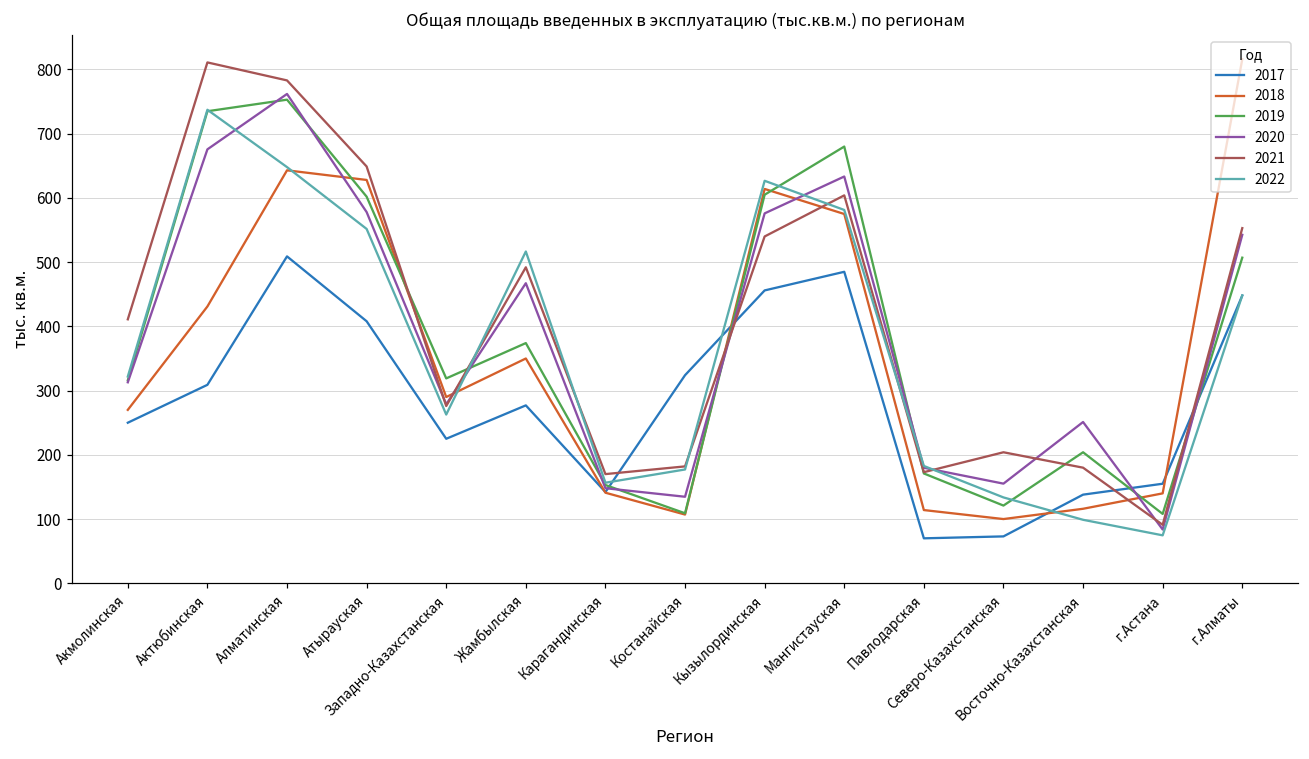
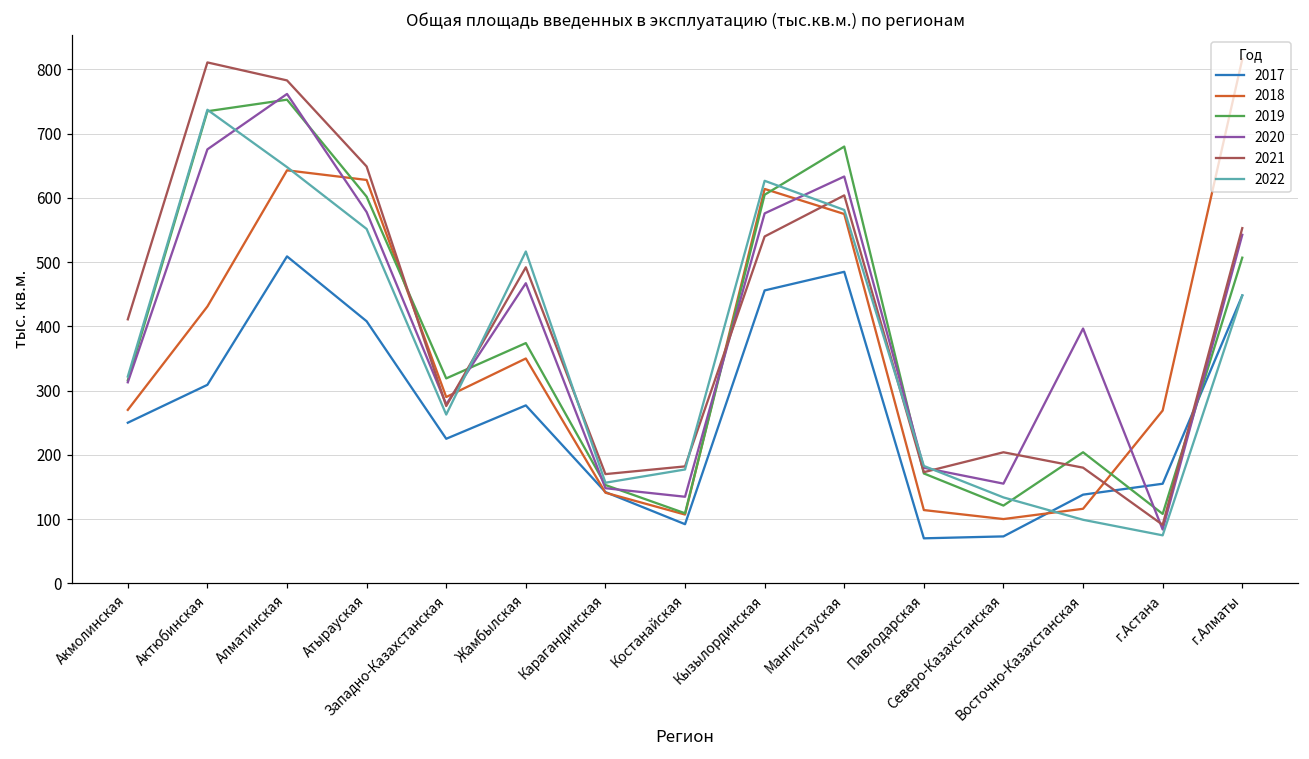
  {
    "2017": {
      "Акмолинская": 250,
      "Актюбинская": 310,
      "Алматинская": 510,
      "Атырауская": 410,
      "Западно-Казахстанская": 230,
      "Жамбылская": 280,
-     "Костанайская": 320,
+     "Костанайская": 90,
      "Кызылординская": 460,
      "Мангистауская": 490,
      "Павлодарская": 70,
      "Северо-Казахстанская": 70,
      "Восточно-Казахстанская": 140,
      "г.Астана": 160
    },
    "2018": {
      "Акмолинская": 270,
      "Актюбинская": 430,
      "Алматинская": 640,
      "Атырауская": 630,
      "Западно-Казахстанская": 290,
      "Жамбылская": 350,
      "Кызылординская": 610,
      "Мангистауская": 580,
      "Павлодарская": 110,
      "Северо-Казахстанская": 100,
      "Восточно-Казахстанская": 120,
-     "г.Астана": 140
+     "г.Астана": 270
    },
    "2019": {
      "Алматинская": 750,
      "Атырауская": 600,
      "Западно-Казахстанская": 320,
      "Жамбылская": 370,
      "Кызылординская": 610,
      "Мангистауская": 680,
      "Северо-Казахстанская": 120,
      "Восточно-Казахстанская": 200,
      "г.Астана": 110,
      "г.Алматы": 510
    },
    "2020": {
      "Актюбинская": 680,
      "Алматинская": 760,
      "Атырауская": 580,
      "Жамбылская": 470,
      "Карагандинская": 150,
      "Костанайская": 130,
      "Кызылординская": 580,
      "Мангистауская": 630,
      "Северо-Казахстанская": 160,
-     "Восточно-Казахстанская": 250,
+     "Восточно-Казахстанская": 400,
      "г.Астана": 80,
      "г.Алматы": 540
    },
    "2021": {
      "Акмолинская": 410,
      "Актюбинская": 810,
      "Алматинская": 780,
      "Атырауская": 650,
      "Жамбылская": 490,
      "Карагандинская": 170,
      "Костанайская": 180,
      "Кызылординская": 540,
      "Мангистауская": 600,
      "Северо-Казахстанская": 200,
      "Восточно-Казахстанская": 180,
      "г.Астана": 90,
      "г.Алматы": 550
    },
    "2022": {
      "Акмолинская": 320,
      "Алматинская": 650,
      "Атырауская": 550,
      "Западно-Казахстанская": 260,
      "Жамбылская": 520,
      "Костанайская": 180,
      "Кызылординская": 630,
      "Мангистауская": 580,
      "Северо-Казахстанская": 130,
      "Восточно-Казахстанская": 100,
      "г.Астана": 70
    }
  }
